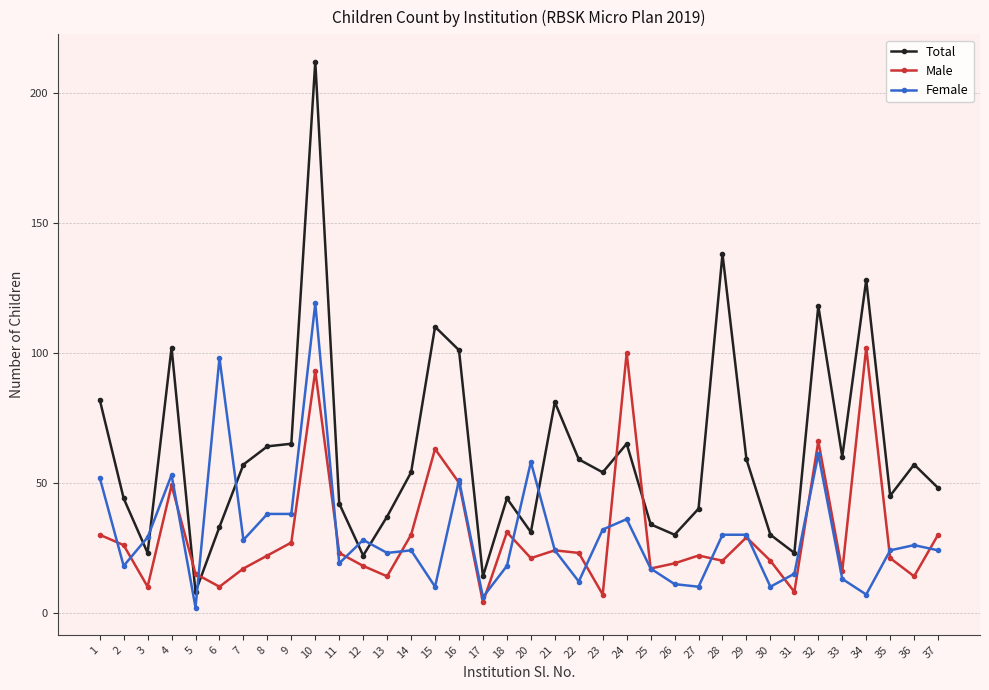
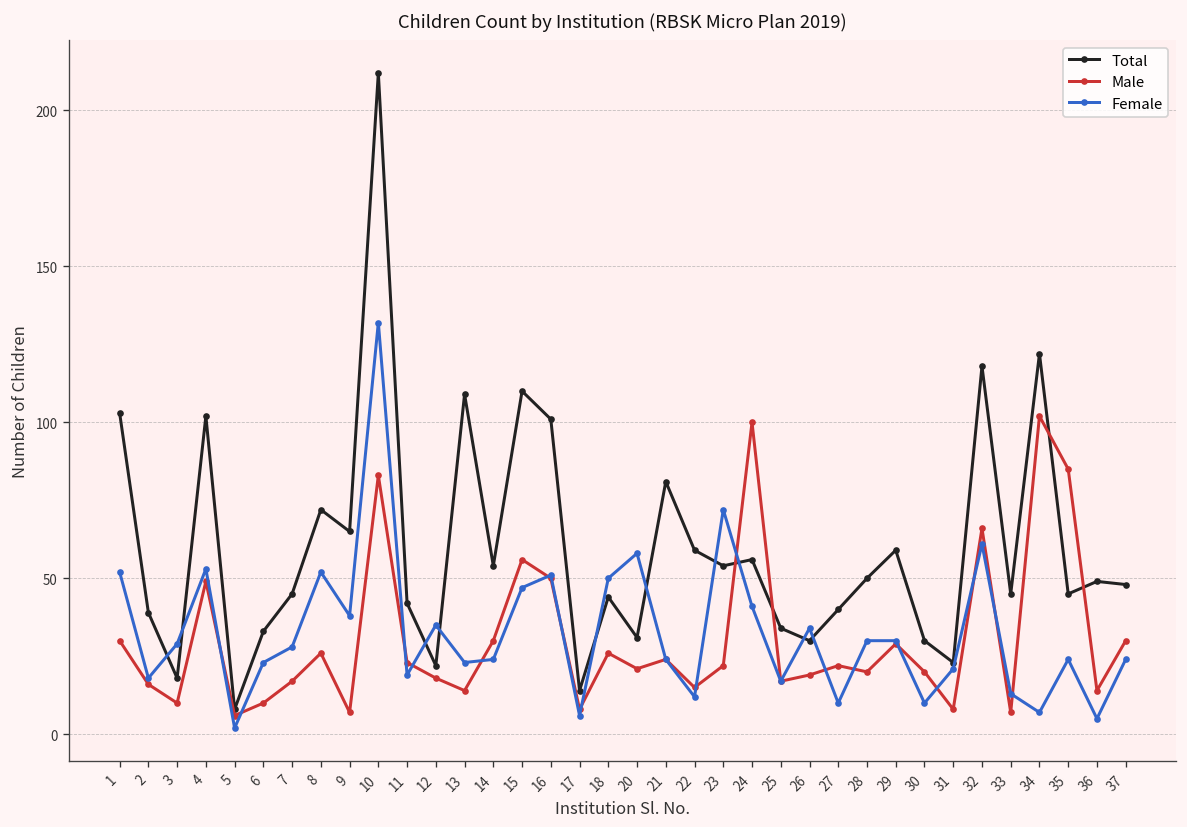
  {
    "Total": {
-     "1": 82,
-     "2": 44,
-     "3": 23,
+     "1": 103,
+     "2": 39,
+     "3": 18,
      "4": 102,
      "5": 8,
      "6": 33,
-     "7": 57,
-     "8": 64,
+     "7": 45,
+     "8": 72,
      "9": 65,
      "10": 212,
      "11": 42,
      "12": 22,
-     "13": 37,
+     "13": 109,
      "14": 54,
      "15": 110,
      "16": 101,
      "17": 14,
      "18": 44,
      "20": 31,
      "21": 81,
      "22": 59,
      "23": 54,
-     "24": 65,
+     "24": 56,
      "25": 34,
      "26": 30,
      "27": 40,
-     "28": 138,
+     "28": 50,
      "29": 59,
      "30": 30,
      "31": 23,
      "32": 118,
-     "33": 60,
-     "34": 128,
+     "33": 45,
+     "34": 122,
      "35": 45,
-     "36": 57,
+     "36": 49,
      "37": 48
    },
    "Male": {
      "1": 30,
-     "2": 26,
+     "2": 16,
      "3": 10,
      "4": 49,
-     "5": 15,
+     "5": 6,
      "6": 10,
      "7": 17,
-     "8": 22,
-     "9": 27,
-     "10": 93,
+     "8": 26,
+     "9": 7,
+     "10": 83,
      "11": 23,
      "12": 18,
      "13": 14,
      "14": 30,
-     "15": 63,
+     "15": 56,
      "16": 50,
-     "17": 4,
-     "18": 31,
+     "17": 8,
+     "18": 26,
      "20": 21,
-     "22": 23,
-     "23": 7,
+     "22": 15,
+     "23": 22,
      "24": 100,
      "26": 19,
      "27": 22,
      "28": 20,
      "29": 29,
      "30": 20,
      "31": 8,
      "32": 66,
-     "33": 16,
+     "33": 7,
      "34": 102,
-     "35": 21,
+     "35": 85,
      "36": 14,
      "37": 30
    },
    "Female": {
      "1": 52,
      "2": 18,
      "3": 29,
      "4": 53,
      "5": 2,
-     "6": 98,
+     "6": 23,
      "7": 28,
-     "8": 38,
+     "8": 52,
      "9": 38,
-     "10": 119,
+     "10": 132,
      "11": 19,
-     "12": 28,
+     "12": 35,
      "13": 23,
      "14": 24,
-     "15": 10,
+     "15": 47,
      "16": 51,
      "17": 6,
-     "18": 18,
+     "18": 50,
      "20": 58,
      "22": 12,
-     "23": 32,
-     "24": 36,
-     "26": 11,
+     "23": 72,
+     "24": 41,
+     "26": 34,
      "27": 10,
      "28": 30,
      "29": 30,
      "30": 10,
-     "31": 15,
+     "31": 21,
      "32": 61,
      "33": 13,
      "34": 7,
      "35": 24,
-     "36": 26,
+     "36": 5,
      "37": 24
    }
  }
